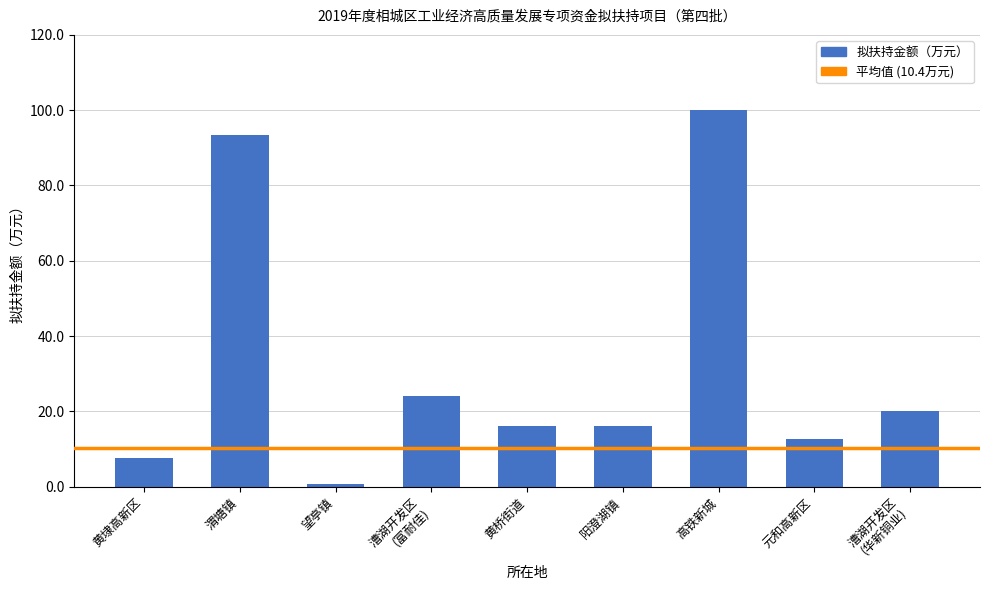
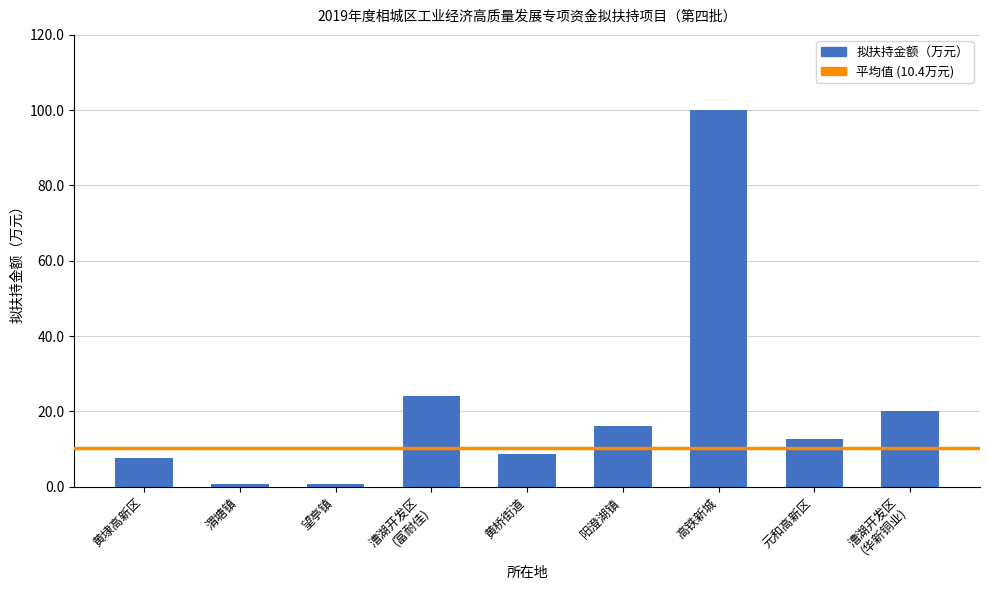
  {
    "黄埭高新区": 8,
-   "渭塘镇": 94,
+   "渭塘镇": 1,
    "望亭镇": 1,
    "漕湖开发区 (富耐佳)": 24,
-   "黄桥街道": 16,
+   "黄桥街道": 9,
    "阳澄湖镇": 16,
    "高铁新城": 100,
    "元和高新区": 13,
    "漕湖开发区 (华新铜业)": 20
  }
